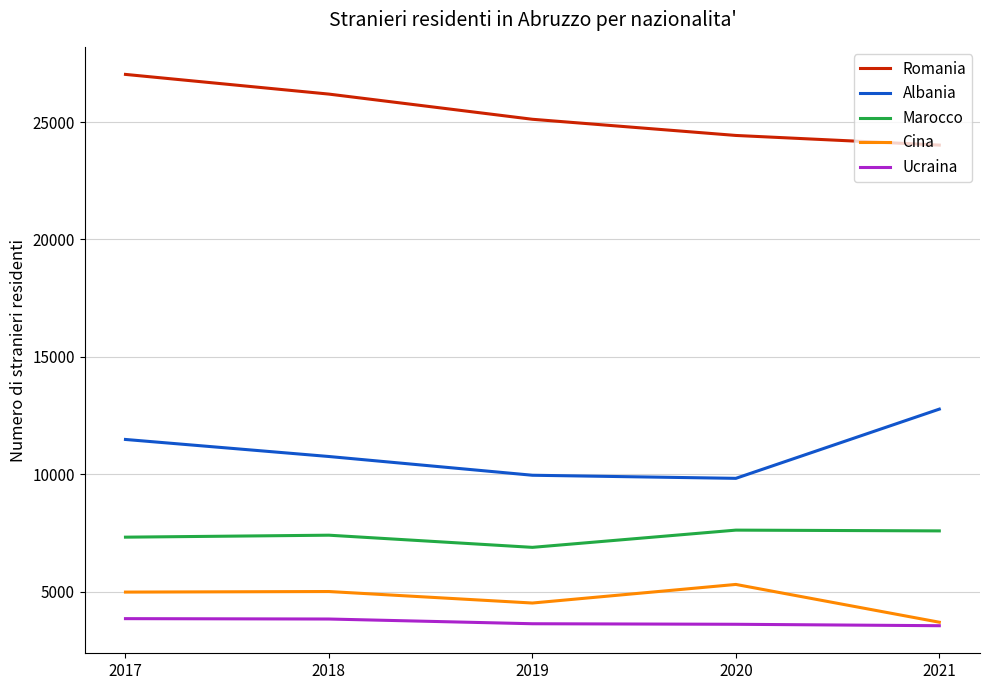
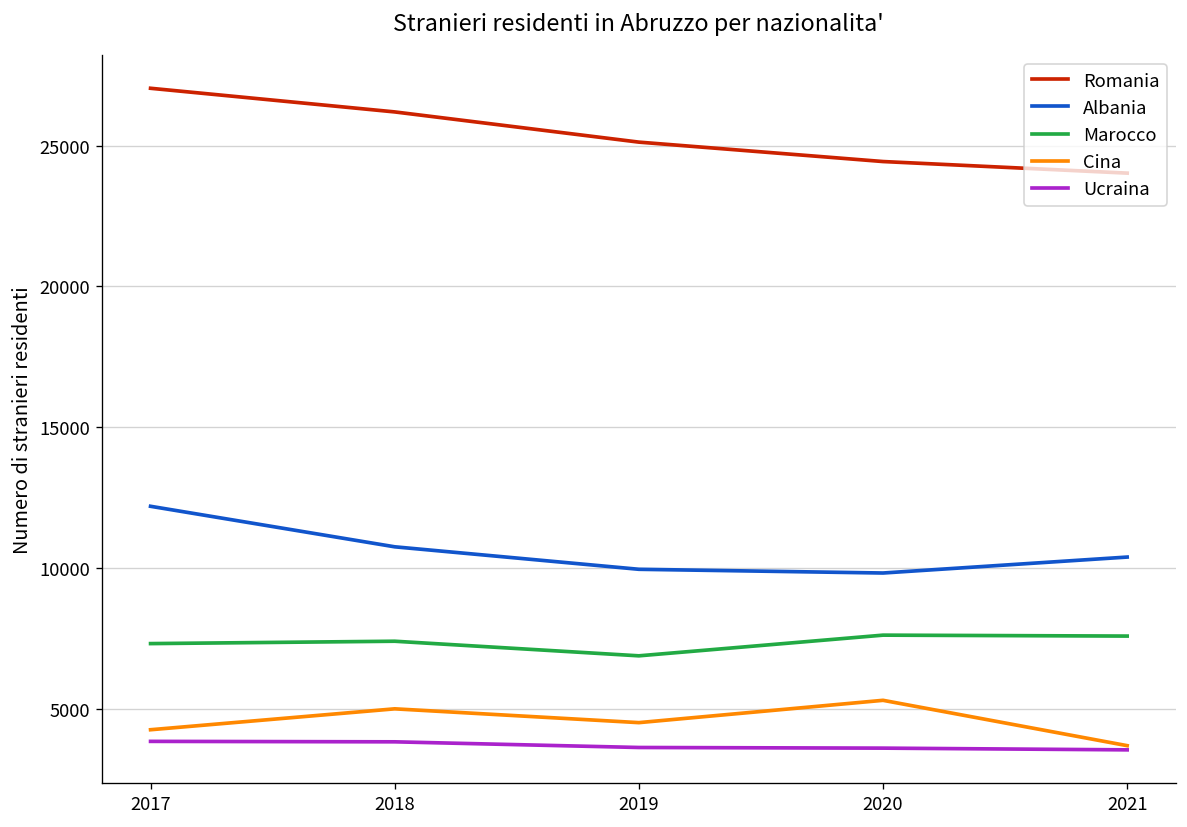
  {
    "Romania": {
      "2017": 27000,
      "2018": 26200,
      "2019": 25100,
      "2020": 24400
    },
    "Albania": {
-     "2017": 11500,
+     "2017": 12200,
      "2018": 10800,
      "2019": 10000,
      "2020": 9800,
-     "2021": 12800
+     "2021": 10400
    },
    "Marocco": {
      "2017": 7300,
      "2018": 7400,
      "2019": 6900,
      "2020": 7600,
      "2021": 7600
    },
    "Cina": {
-     "2017": 5000,
+     "2017": 4300,
      "2018": 5000,
      "2019": 4500,
      "2020": 5300,
      "2021": 3700
    },
    "Ucraina": {
      "2017": 3900,
      "2018": 3800,
      "2019": 3600,
      "2020": 3600,
      "2021": 3600
    }
  }
